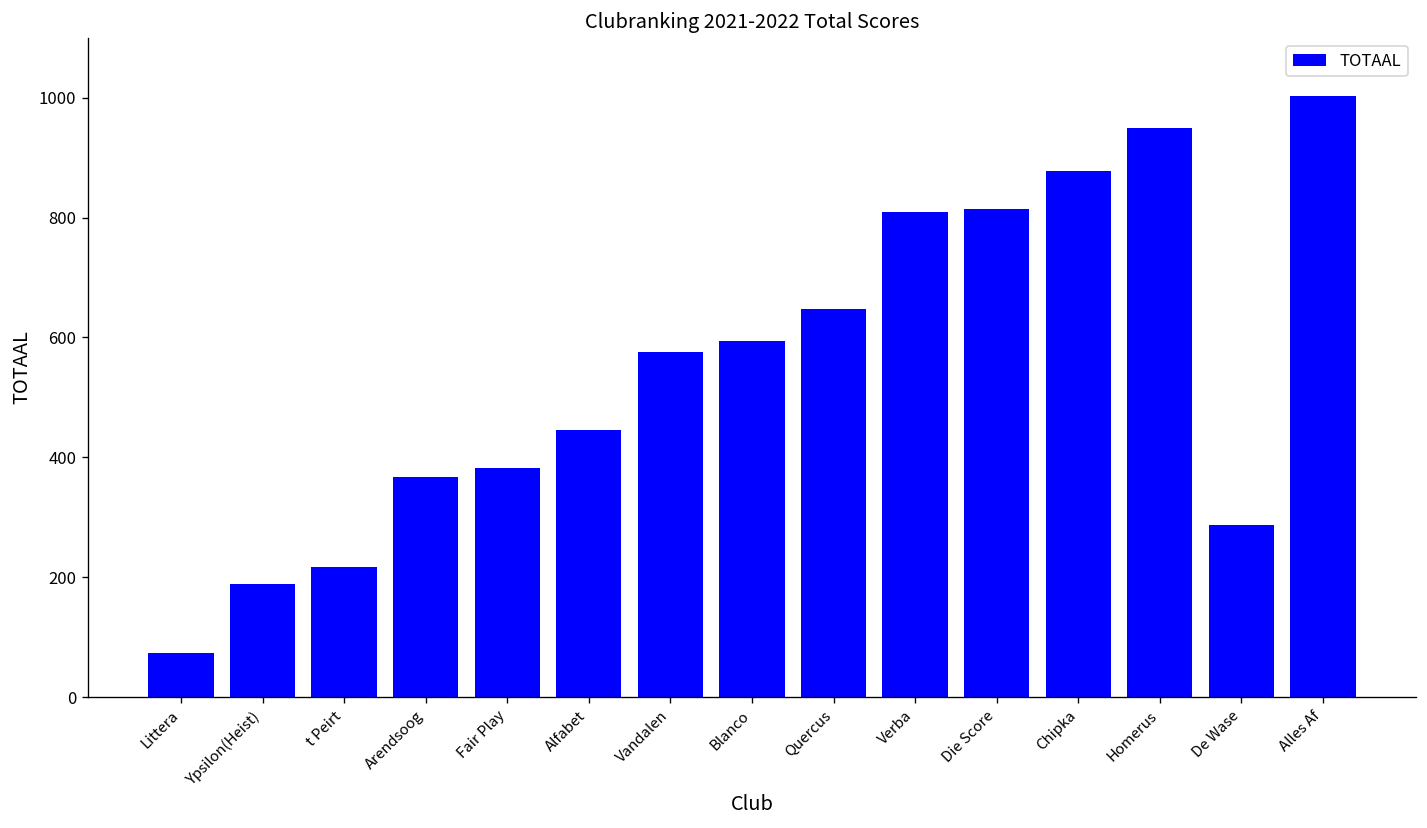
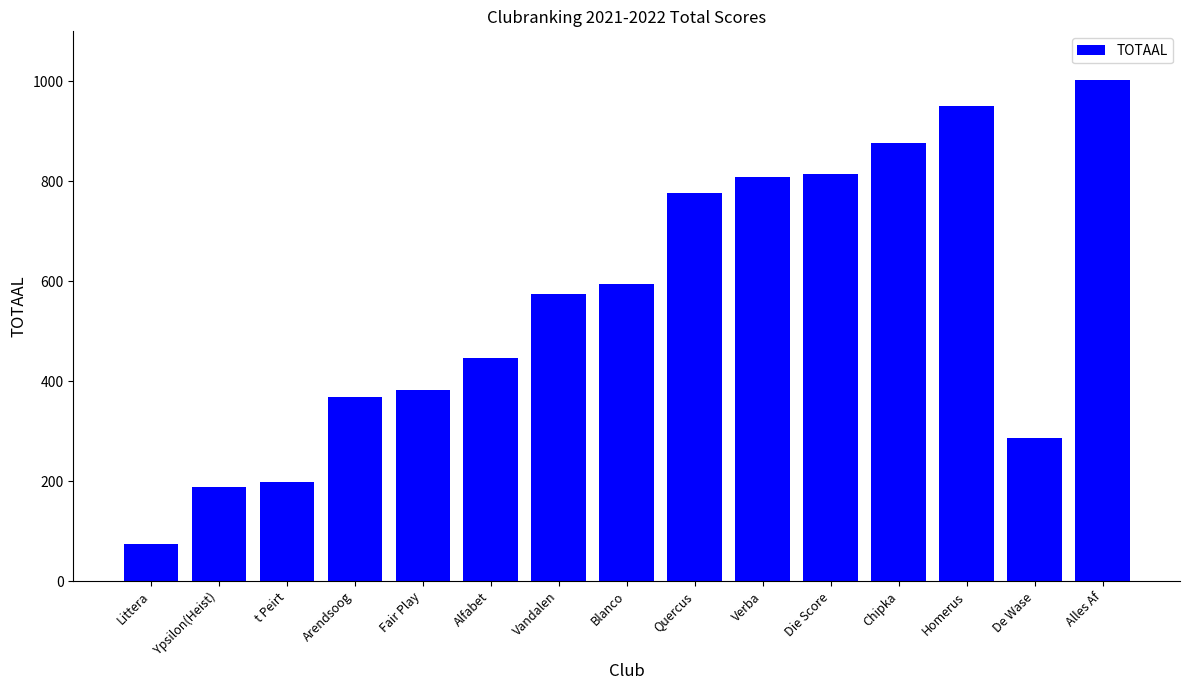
  {
    "Littera": 70,
    "Ypsilon(Heist)": 190,
-   "t Peirt": 220,
+   "t Peirt": 200,
    "Arendsoog": 370,
    "Fair Play": 380,
    "Alfabet": 450,
    "Vandalen": 580,
    "Blanco": 590,
-   "Quercus": 650,
+   "Quercus": 780,
    "Verba": 810,
    "Die Score": 820,
    "Chipka": 880,
    "Homerus": 950,
    "De Wase": 290,
    "Alles Af": 1000
  }
